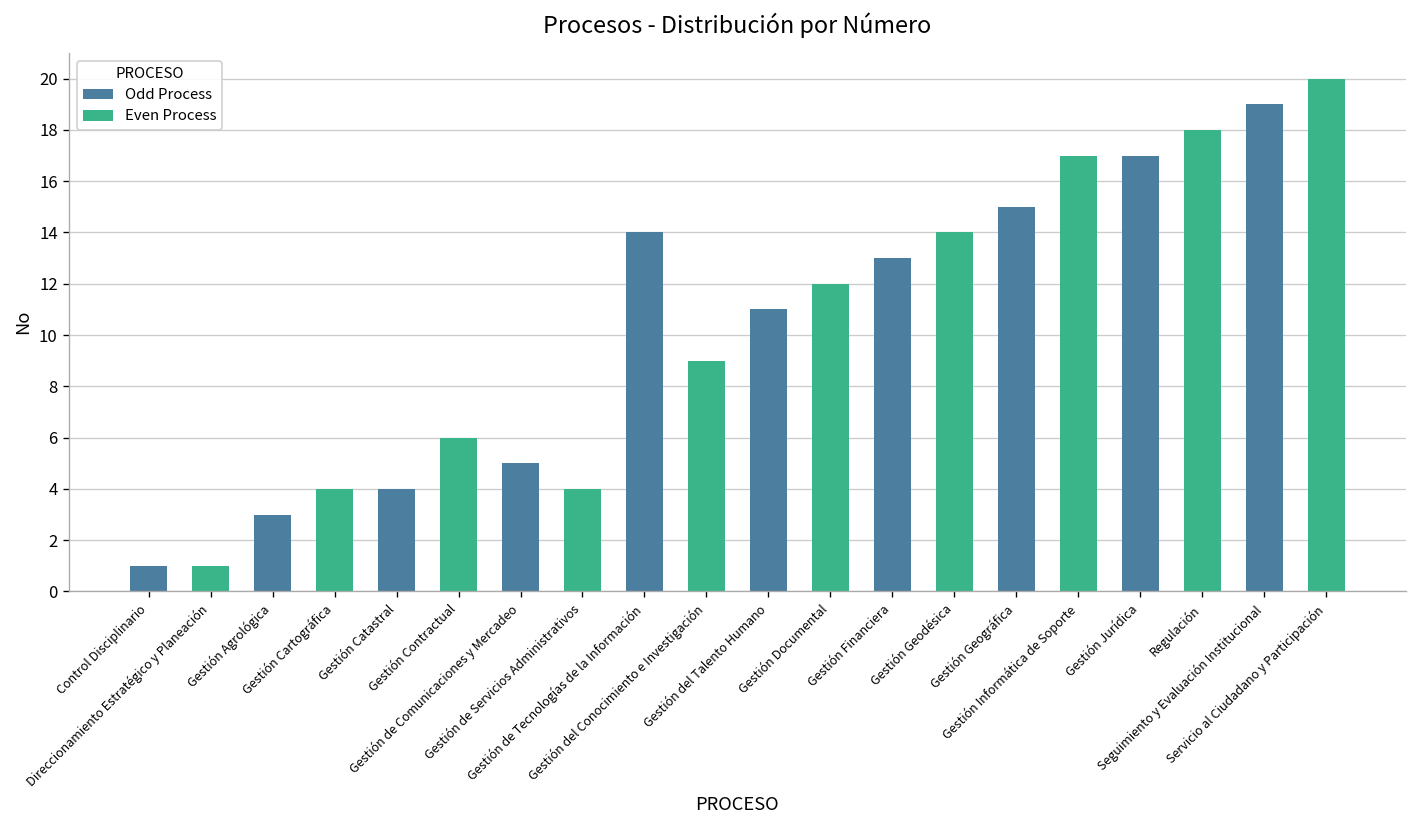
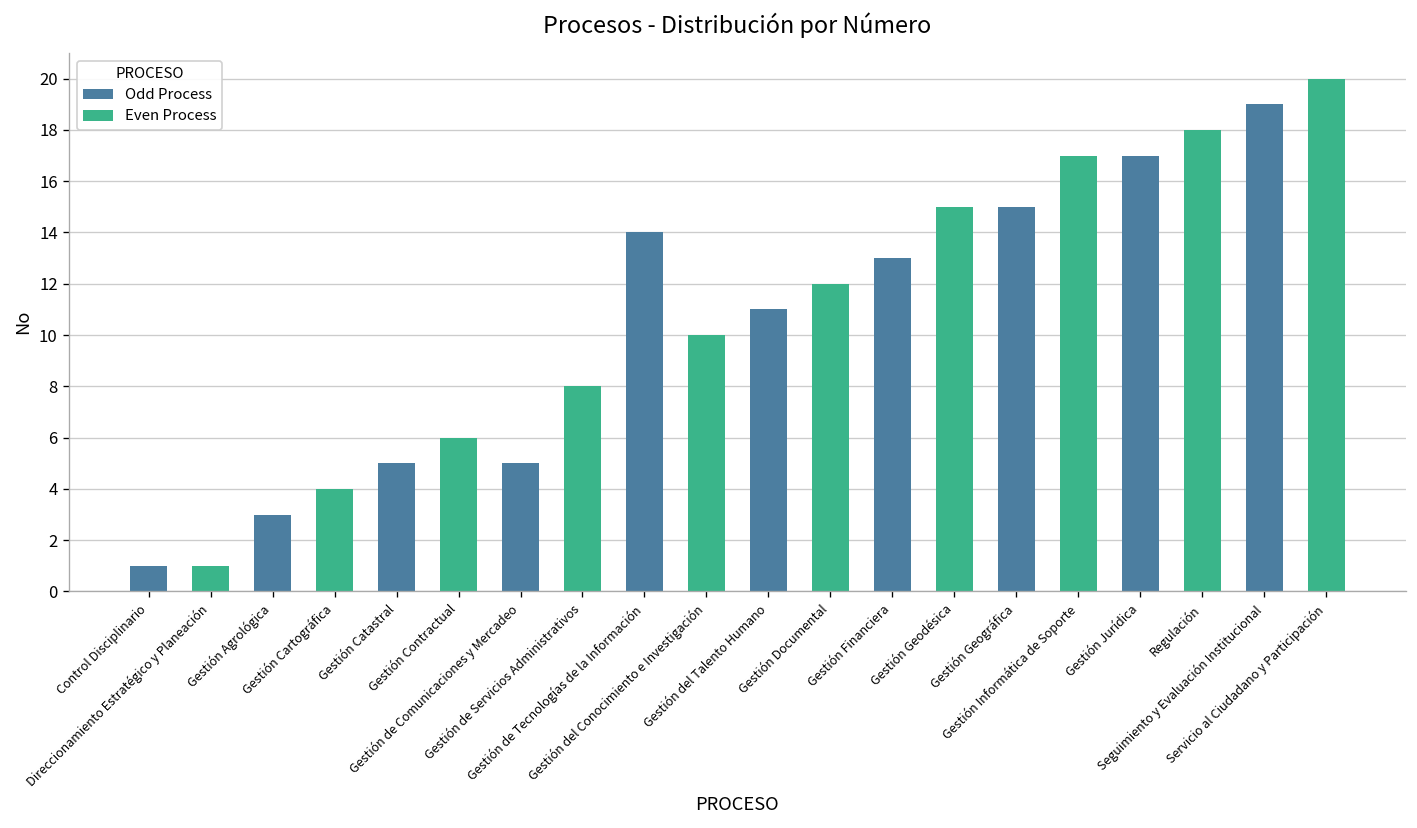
  {
    "Control Disciplinario": 1,
    "Direccionamiento Estratégico y Planeación": 1,
    "Gestión Agrológica": 3,
    "Gestión Cartográfica": 4,
-   "Gestión Catastral": 4,
+   "Gestión Catastral": 5,
    "Gestión Contractual": 6,
    "Gestión de Comunicaciones y Mercadeo": 5,
-   "Gestión de Servicios Administrativos": 4,
+   "Gestión de Servicios Administrativos": 8,
    "Gestión de Tecnologías de la Información": 14,
-   "Gestión del Conocimiento e Investigación": 9,
+   "Gestión del Conocimiento e Investigación": 10,
    "Gestión del Talento Humano": 11,
    "Gestión Documental": 12,
    "Gestión Financiera": 13,
-   "Gestión Geodésica": 14,
+   "Gestión Geodésica": 15,
    "Gestión Geográfica": 15,
    "Gestión Informática de Soporte": 17,
    "Gestión Jurídica": 17,
    "Regulación": 18,
    "Seguimiento y Evaluación Institucional": 19,
    "Servicio al Ciudadano y Participación": 20
  }
